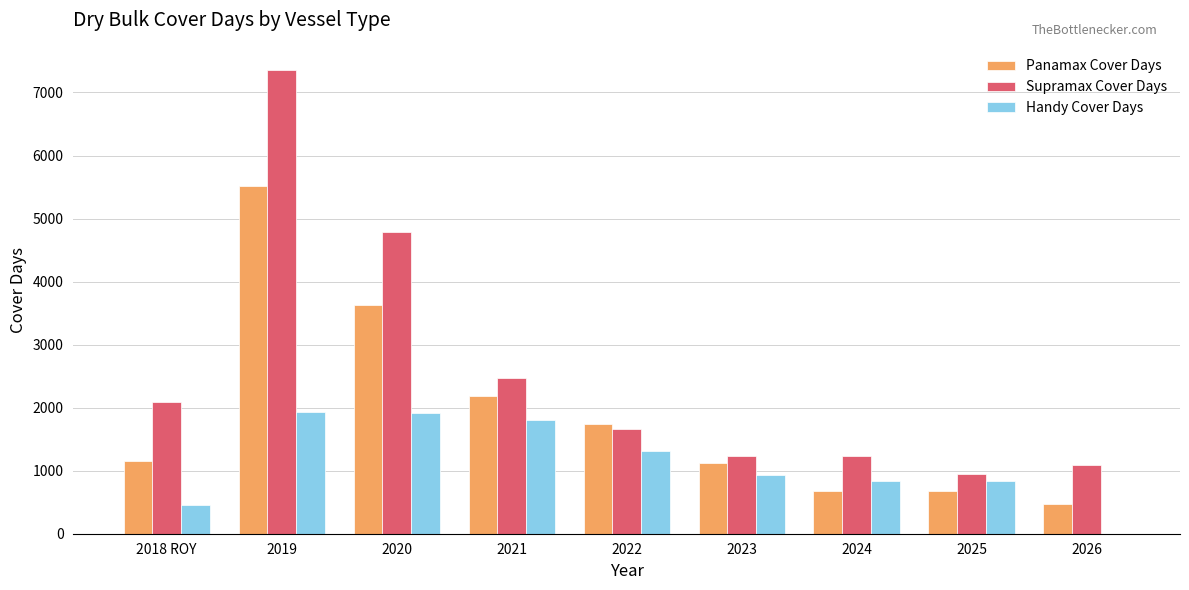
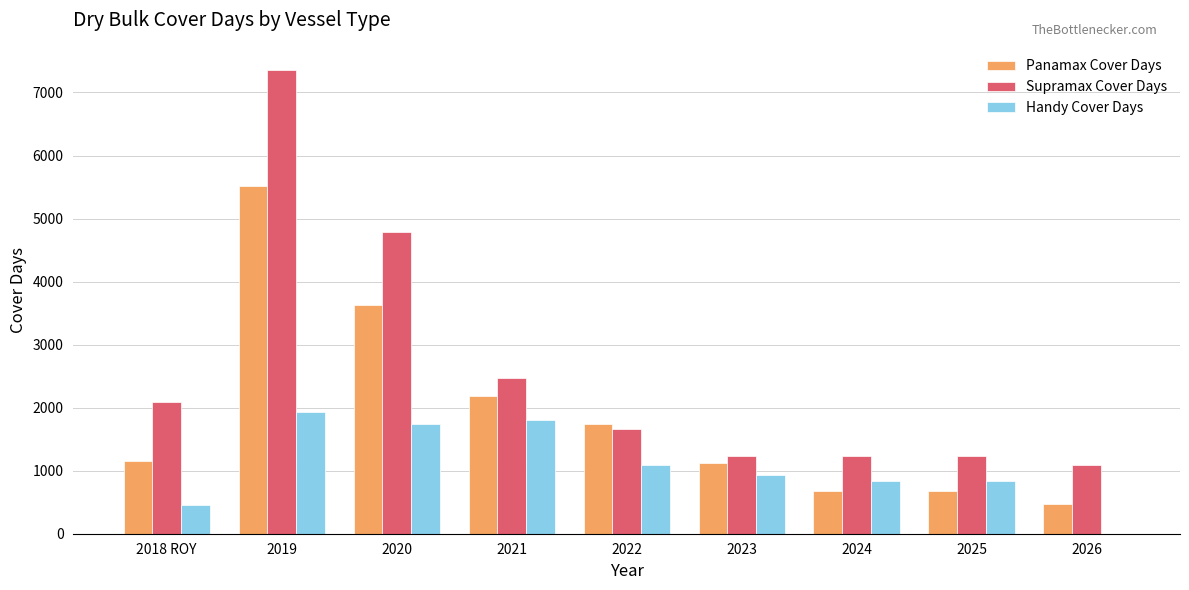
  {
    "Panamax Cover Days": {
      "2018 ROY": 1100,
      "2019": 5500,
      "2020": 3600,
      "2021": 2200,
      "2022": 1700,
      "2023": 1100,
      "2024": 700,
      "2025": 700,
      "2026": 500
    },
    "Supramax Cover Days": {
      "2018 ROY": 2100,
      "2019": 7400,
      "2020": 4800,
      "2021": 2500,
      "2022": 1700,
      "2023": 1200,
      "2024": 1200,
-     "2025": 1000,
+     "2025": 1200,
      "2026": 1100
    },
    "Handy Cover Days": {
      "2018 ROY": 500,
      "2019": 1900,
-     "2020": 1900,
+     "2020": 1700,
      "2021": 1800,
-     "2022": 1300,
+     "2022": 1100,
      "2023": 900,
      "2024": 800,
      "2025": 800,
      "2026": 0
    }
  }
